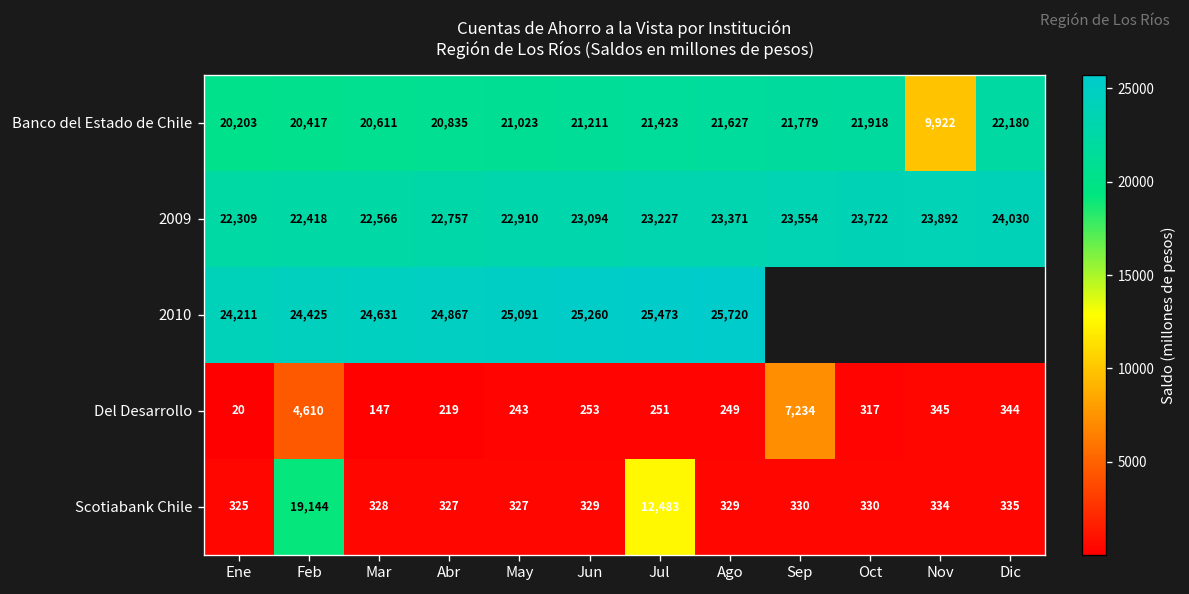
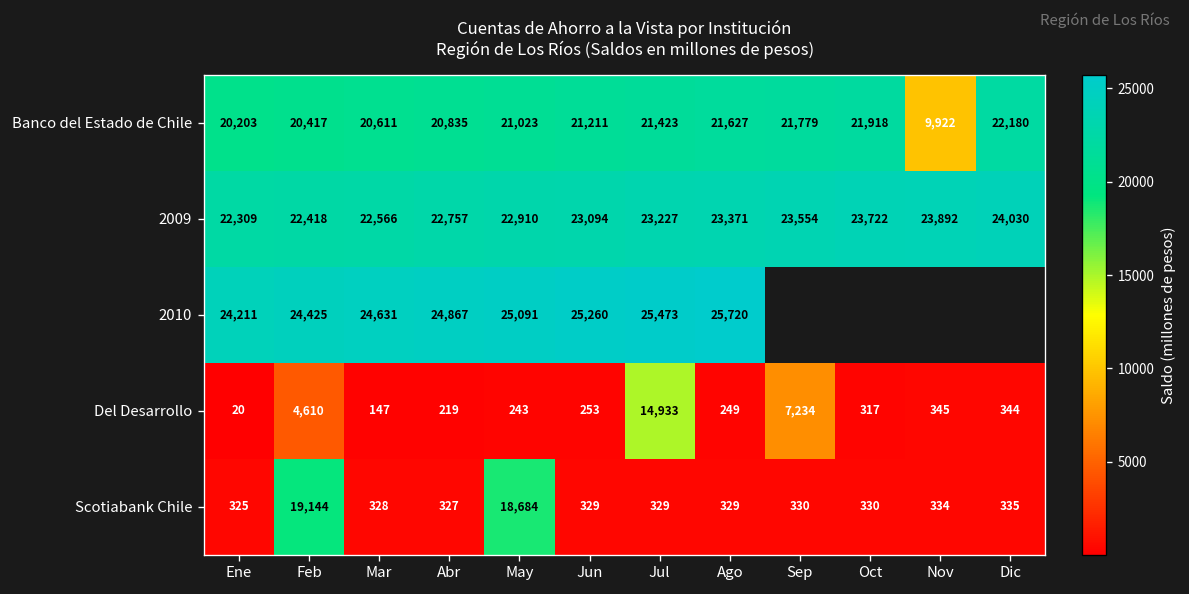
  {
    "Banco del Estado de Chile": {
      "Ene": "20,203",
      "Feb": "20,417",
      "Mar": "20,611",
      "Abr": "20,835",
      "May": "21,023",
      "Jun": "21,211",
      "Jul": "21,423",
      "Ago": "21,627",
      "Sep": "21,779",
      "Oct": "21,918",
      "Nov": "9,922",
      "Dic": "22,180"
    },
    "2009": {
      "Ene": "22,309",
      "Feb": "22,418",
      "Mar": "22,566",
      "Abr": "22,757",
      "May": "22,910",
      "Jun": "23,094",
      "Jul": "23,227",
      "Ago": "23,371",
      "Sep": "23,554",
      "Oct": "23,722",
      "Nov": "23,892",
      "Dic": "24,030"
    },
    "2010": {
      "Ene": "24,211",
      "Feb": "24,425",
      "Mar": "24,631",
      "Abr": "24,867",
      "May": "25,091",
      "Jun": "25,260",
      "Jul": "25,473",
      "Ago": "25,720"
    },
    "Del Desarrollo": {
      "Ene": "20",
      "Feb": "4,610",
      "Mar": "147",
      "Abr": "219",
      "May": "243",
      "Jun": "253",
-     "Jul": "251",
+     "Jul": "14,933",
      "Ago": "249",
      "Sep": "7,234",
      "Oct": "317",
      "Nov": "345",
      "Dic": "344"
    },
    "Scotiabank Chile": {
      "Ene": "325",
      "Feb": "19,144",
      "Mar": "328",
      "Abr": "327",
-     "May": "327",
+     "May": "18,684",
      "Jun": "329",
-     "Jul": "12,483",
+     "Jul": "329",
      "Ago": "329",
      "Sep": "330",
      "Oct": "330",
      "Nov": "334",
      "Dic": "335"
    }
  }
